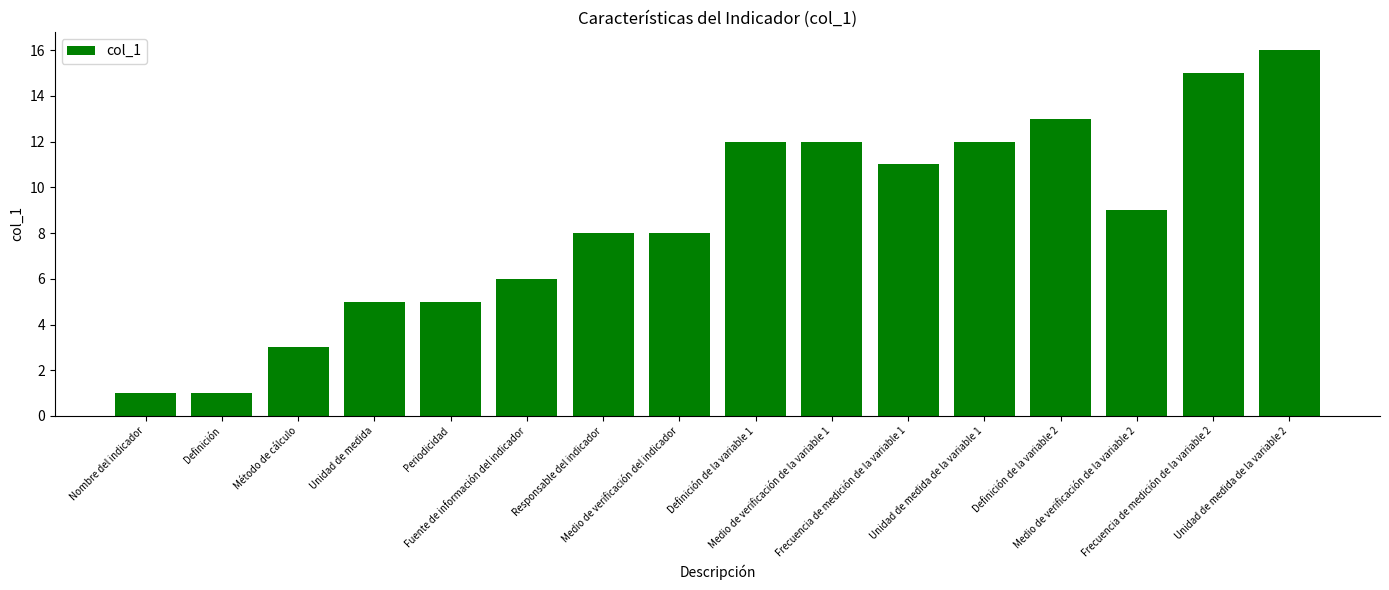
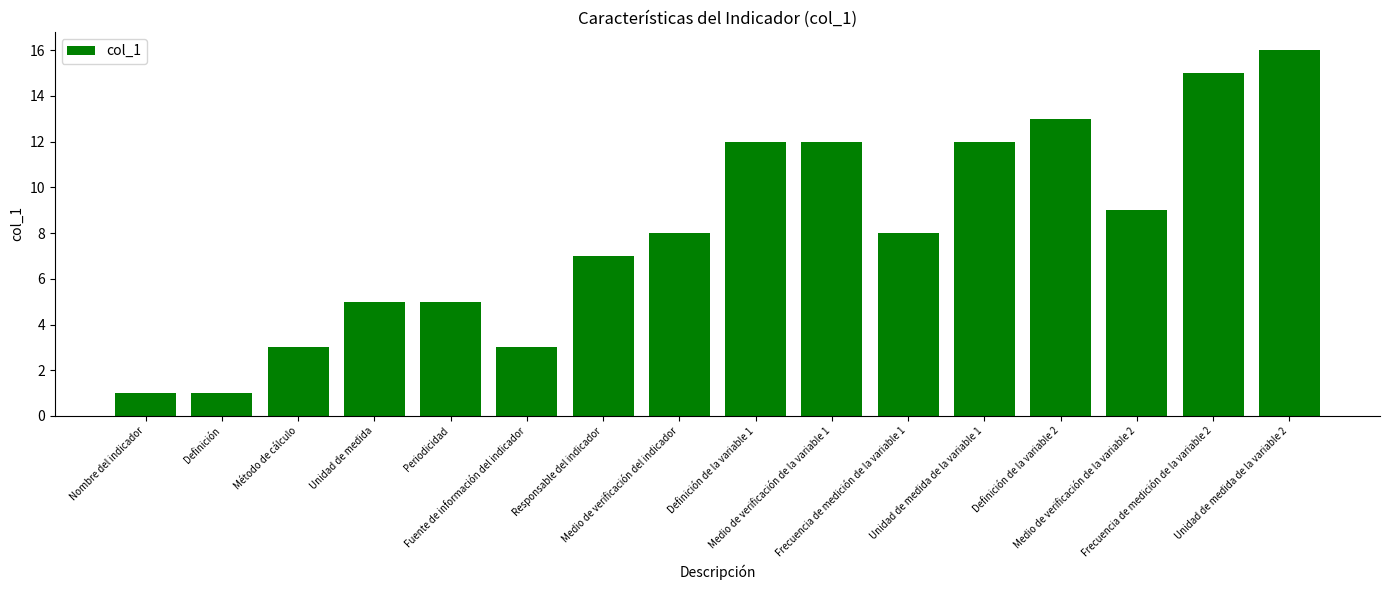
  {
    "Nombre del indicador": 1,
    "Definición": 1,
    "Método de cálculo": 3,
    "Unidad de medida": 5,
    "Periodicidad": 5,
-   "Fuente de información del indicador": 6,
-   "Responsable del indicador": 8,
+   "Fuente de información del indicador": 3,
+   "Responsable del indicador": 7,
    "Medio de verificación del indicador": 8,
    "Definición de la variable 1": 12,
    "Medio de verificación de la variable 1": 12,
-   "Frecuencia de medición de la variable 1": 11,
+   "Frecuencia de medición de la variable 1": 8,
    "Unidad de medida de la variable 1": 12,
    "Definición de la variable 2": 13,
    "Medio de verificación de la variable 2": 9,
    "Frecuencia de medición de la variable 2": 15,
    "Unidad de medida de la variable 2": 16
  }
